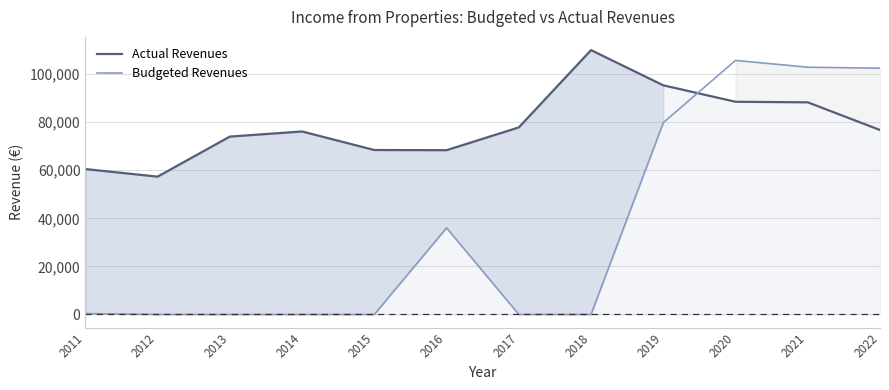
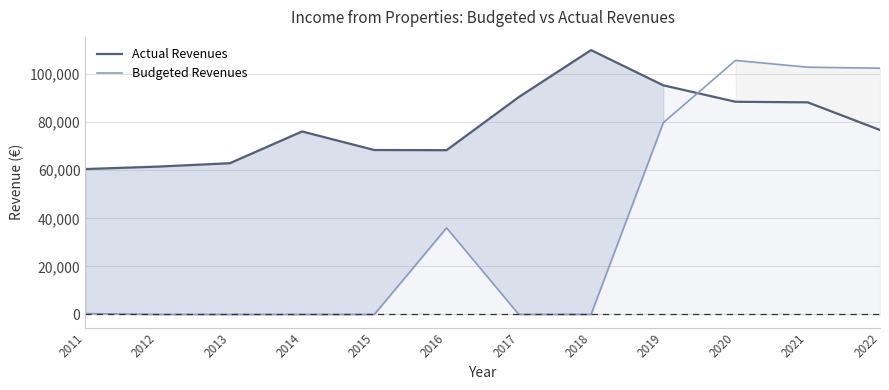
  {
    "Actual Revenues": {
-     "2012": "57,000",
-     "2013": "74,000",
-     "2017": "78,000",
+     "2012": "62,000",
+     "2013": "63,000",
+     "2017": "90,000",
      "2020": "88,000",
      "2021": "88,000",
      "2022": "77,000"
    }
  }
